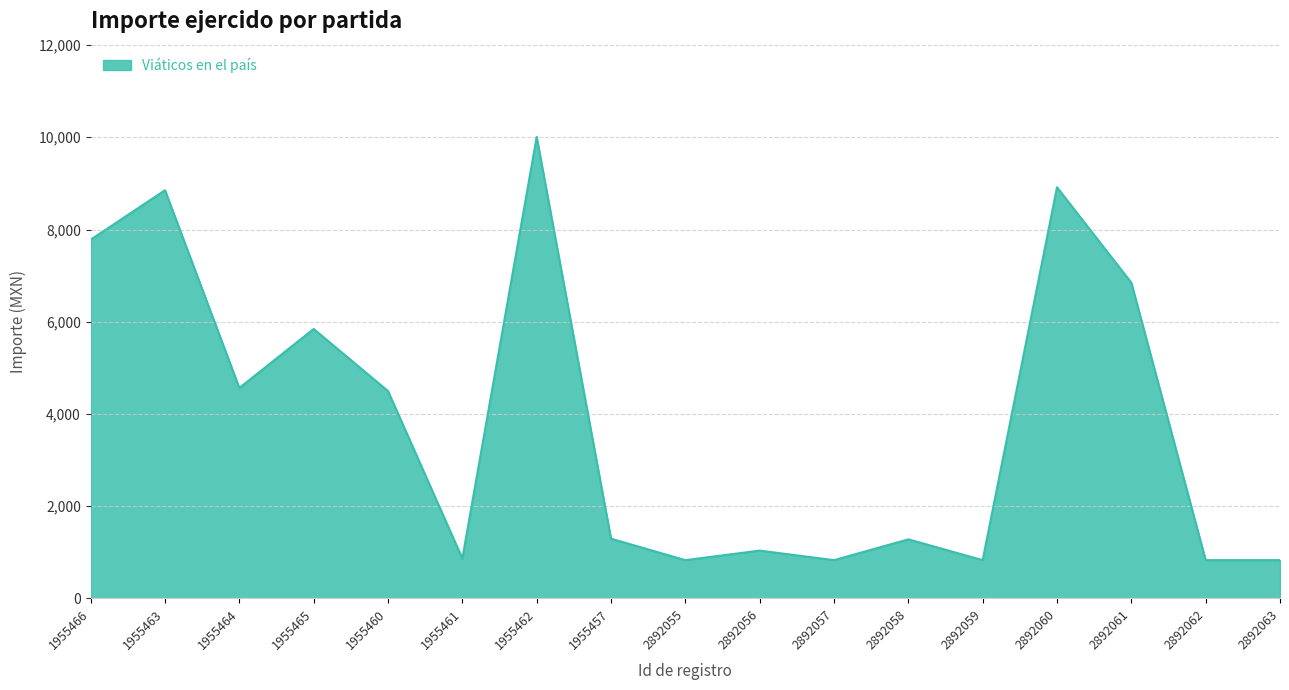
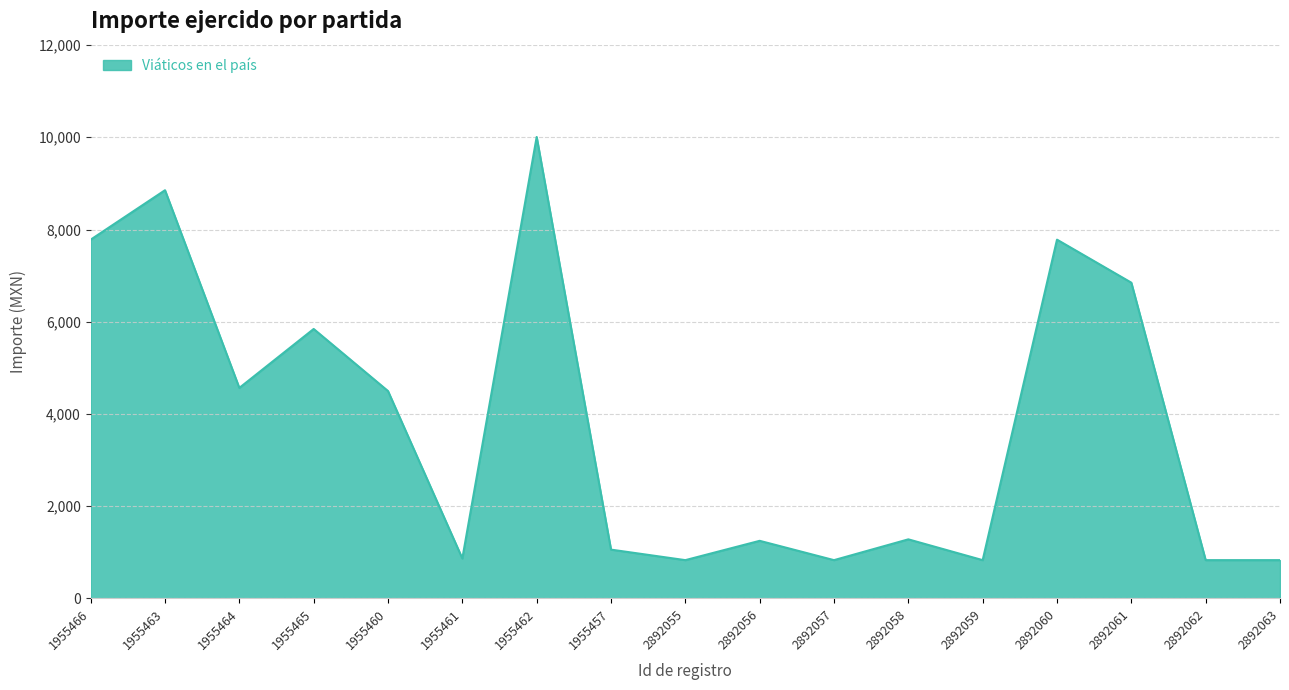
  {
    "1955466": "7,800",
    "1955463": "8,900",
    "1955464": "4,600",
    "1955465": "5,800",
    "1955460": "4,500",
    "1955461": "900",
    "1955462": "10,000",
-   "1955457": "1,300",
+   "1955457": "1,100",
    "2892055": "800",
-   "2892056": "1,000",
+   "2892056": "1,200",
    "2892057": "800",
    "2892058": "1,300",
    "2892059": "800",
-   "2892060": "8,900",
+   "2892060": "7,800",
    "2892061": "6,800",
    "2892062": "800",
    "2892063": "800"
  }
